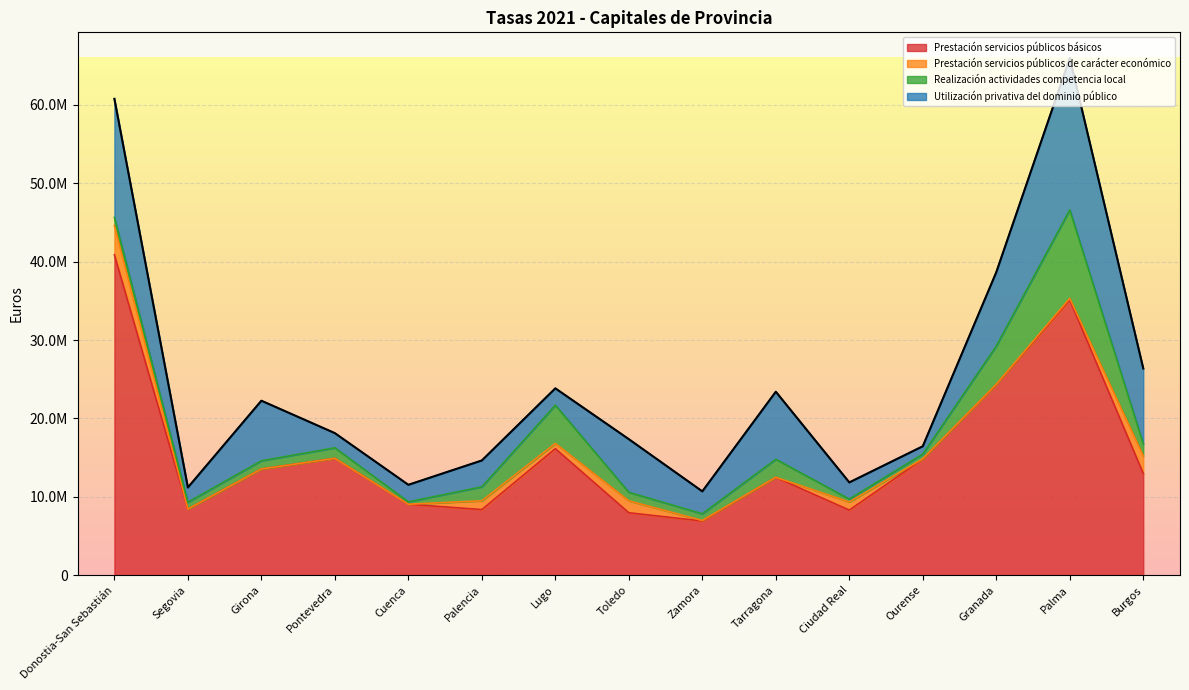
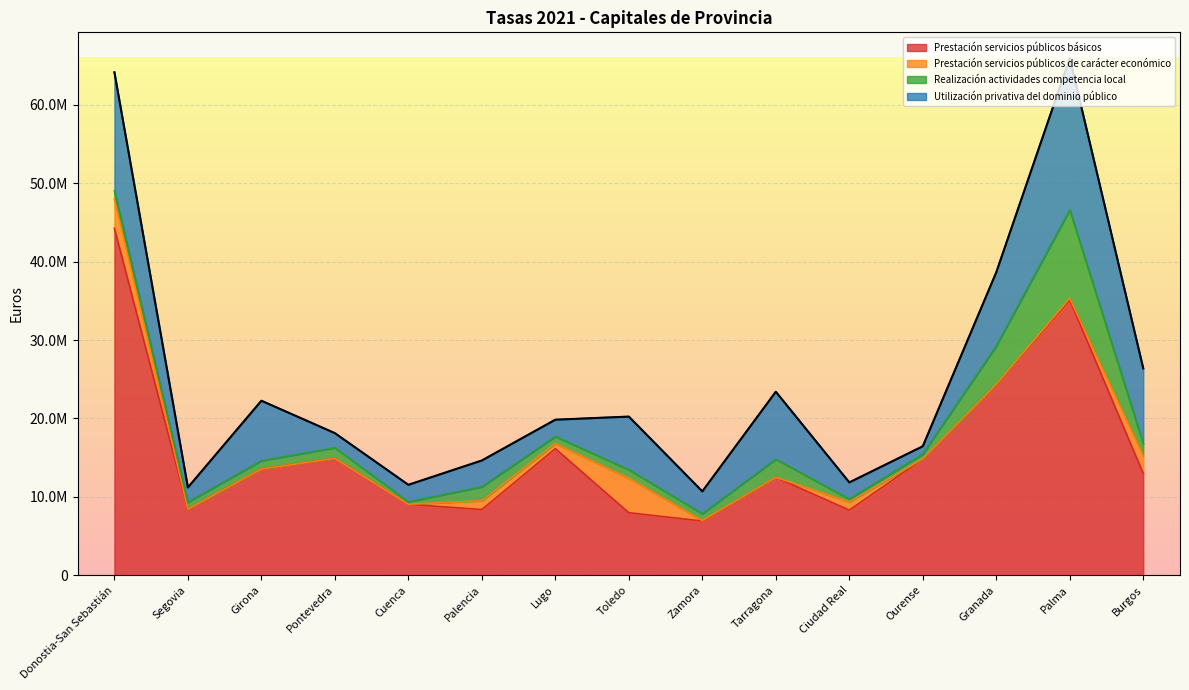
  {
    "Prestación servicios públicos básicos": {
-     "Donostia-San Sebastián": 41000000,
+     "Donostia-San Sebastián": 44000000,
      "Palencia": 8000000,
      "Lugo": 16000000,
      "Toledo": 8000000,
      "Ciudad Real": 8000000,
      "Burgos": 13000000
    },
    "Prestación servicios públicos de carácter económico": {
      "Donostia-San Sebastián": 4000000,
      "Palencia": 1000000,
      "Lugo": 1000000,
-     "Toledo": 2000000,
+     "Toledo": 4000000,
      "Ciudad Real": 1000000,
      "Burgos": 2000000
    },
    "Realización actividades competencia local": {
      "Donostia-San Sebastián": 1000000,
      "Segovia": 1000000,
      "Girona": 1000000,
      "Pontevedra": 1000000,
      "Palencia": 2000000,
-     "Lugo": 5000000,
+     "Lugo": 1000000,
      "Toledo": 1000000,
      "Zamora": 1000000,
      "Tarragona": 2000000,
      "Ciudad Real": 0,
      "Ourense": 1000000,
      "Granada": 5000000,
      "Palma": 11000000,
      "Burgos": 2000000
    },
    "Utilización privativa del dominio público": {
      "Donostia-San Sebastián": 15000000,
      "Segovia": 2000000,
      "Girona": 8000000,
      "Pontevedra": 2000000,
      "Cuenca": 2000000,
      "Palencia": 3000000,
      "Lugo": 2000000,
      "Toledo": 7000000,
      "Zamora": 3000000,
      "Tarragona": 9000000,
      "Ciudad Real": 2000000,
      "Ourense": 1000000,
      "Granada": 9000000,
      "Burgos": 10000000
    }
  }
